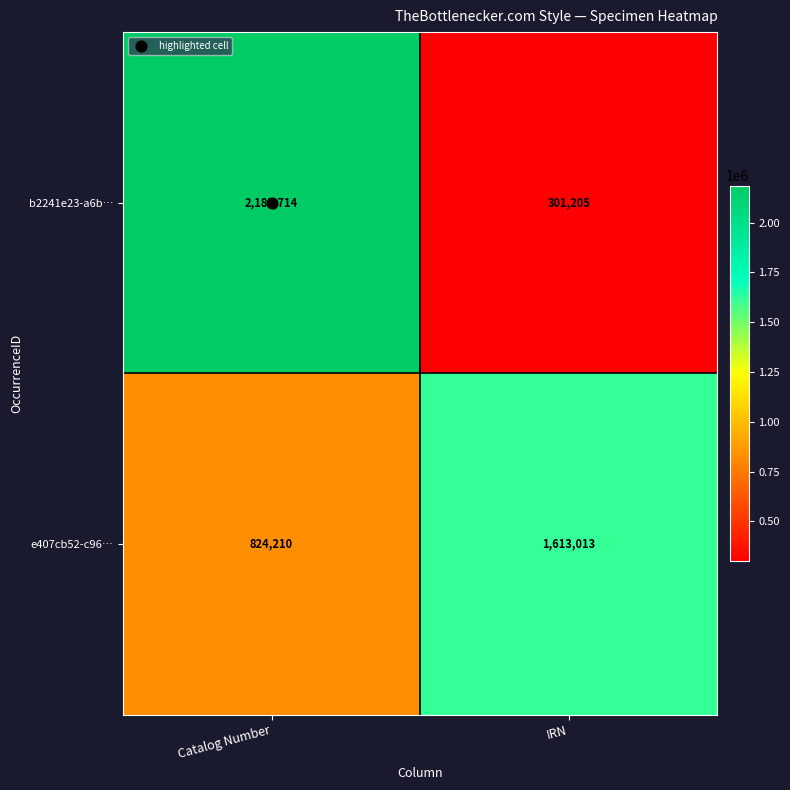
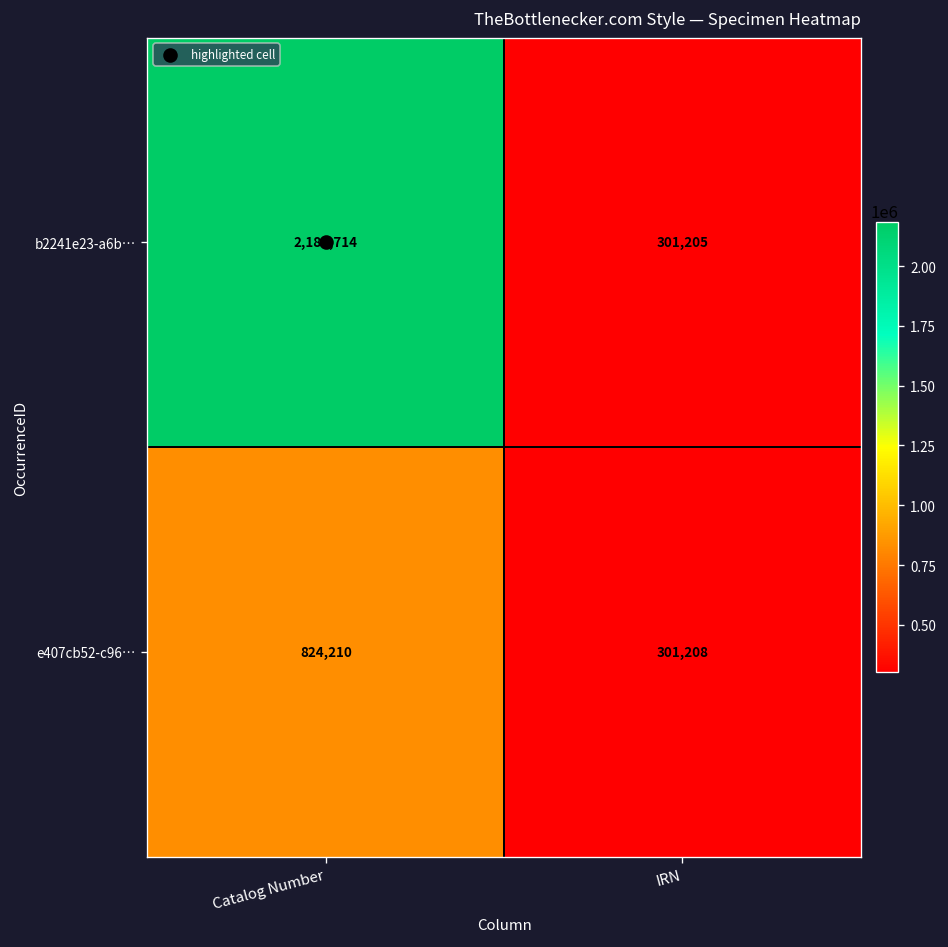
  {
    "b2241e23-a6b…": {
      "IRN": "301,205"
    },
    "e407cb52-c96…": {
      "Catalog Number": "824,210",
-     "IRN": "1,613,013"
+     "IRN": "301,208"
    }
  }
